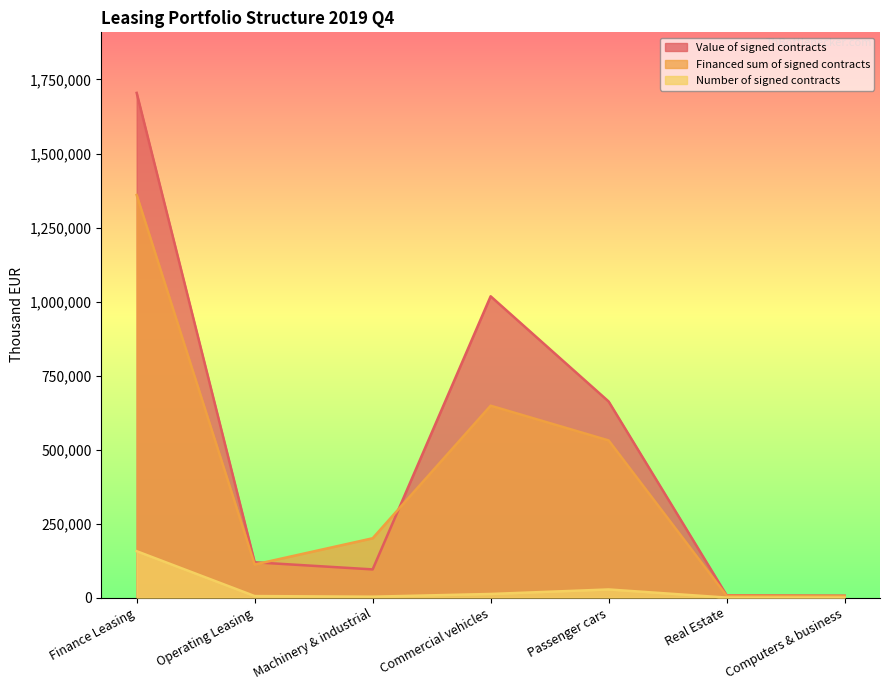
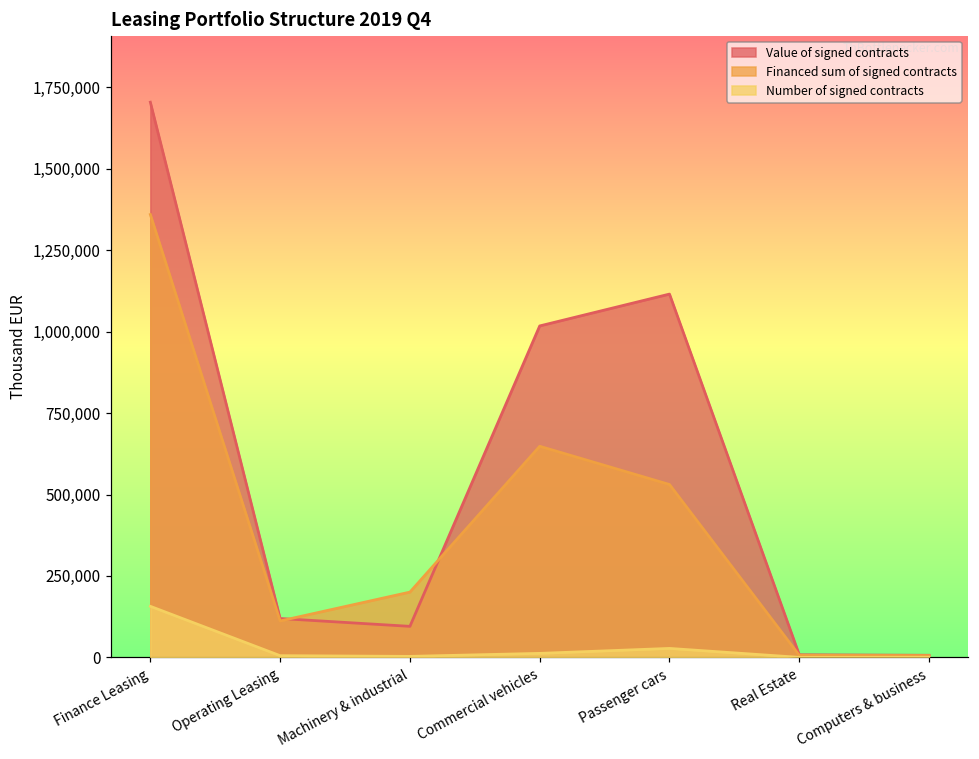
  {
    "Value of signed contracts": {
      "Finance Leasing": "1,700,000",
      "Machinery & industrial": "100,000",
      "Commercial vehicles": "1,020,000",
-     "Passenger cars": "660,000"
+     "Passenger cars": "1,120,000"
    }
  }
